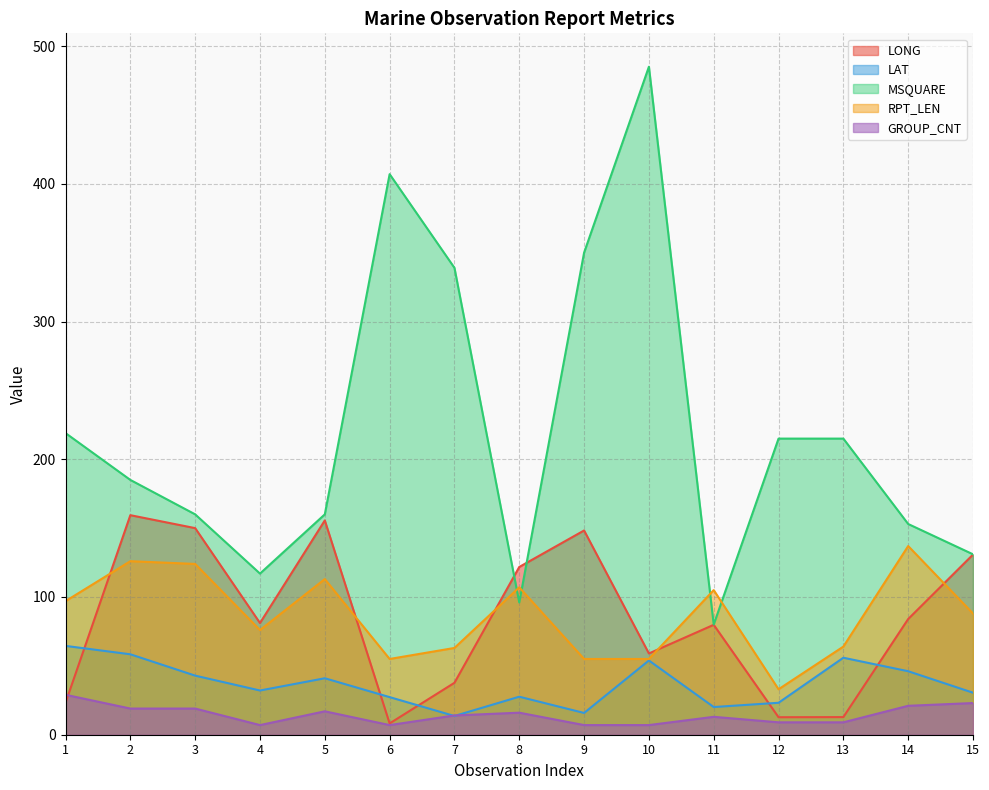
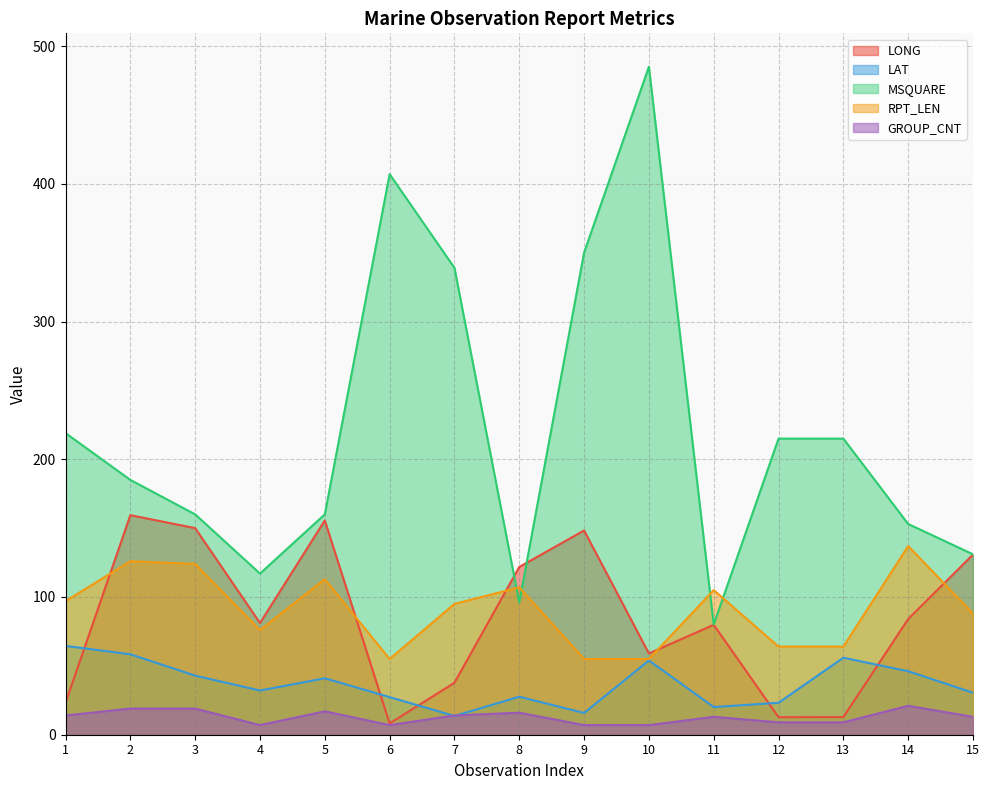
  {
    "LONG": {
      "1": 23,
      "2": 159,
      "3": 150,
      "4": 81,
      "5": 156,
      "7": 38,
      "8": 122,
      "9": 148,
      "10": 59,
      "12": 13,
      "13": 13,
      "14": 84
    },
    "LAT": {
      "1": 65,
      "2": 58,
      "3": 43,
      "4": 32,
      "5": 41,
      "6": 27,
      "8": 28,
      "9": 16,
      "11": 20,
      "12": 23,
      "13": 56,
      "14": 46,
      "15": 31
    },
    "MSQUARE": {
      "1": 219,
      "2": 185,
      "3": 160,
      "4": 117,
      "5": 160,
      "6": 407,
      "7": 339,
      "8": 96,
      "9": 350,
      "10": 485,
      "12": 215,
      "13": 215,
      "14": 153
    },
    "RPT_LEN": {
      "1": 97,
      "2": 126,
      "3": 124,
      "4": 76,
      "5": 113,
      "6": 55,
-     "7": 63,
+     "7": 95,
      "8": 107,
      "9": 55,
      "11": 105,
-     "12": 33,
+     "12": 64,
      "13": 64,
      "14": 137,
      "15": 88
    },
    "GROUP_CNT": {
-     "1": 29,
+     "1": 14,
      "2": 19,
      "3": 19,
      "4": 7,
      "5": 17,
      "8": 16,
      "9": 7,
      "10": 7,
      "11": 13,
      "12": 9,
      "13": 9,
      "14": 21,
-     "15": 23
+     "15": 13
    }
  }
